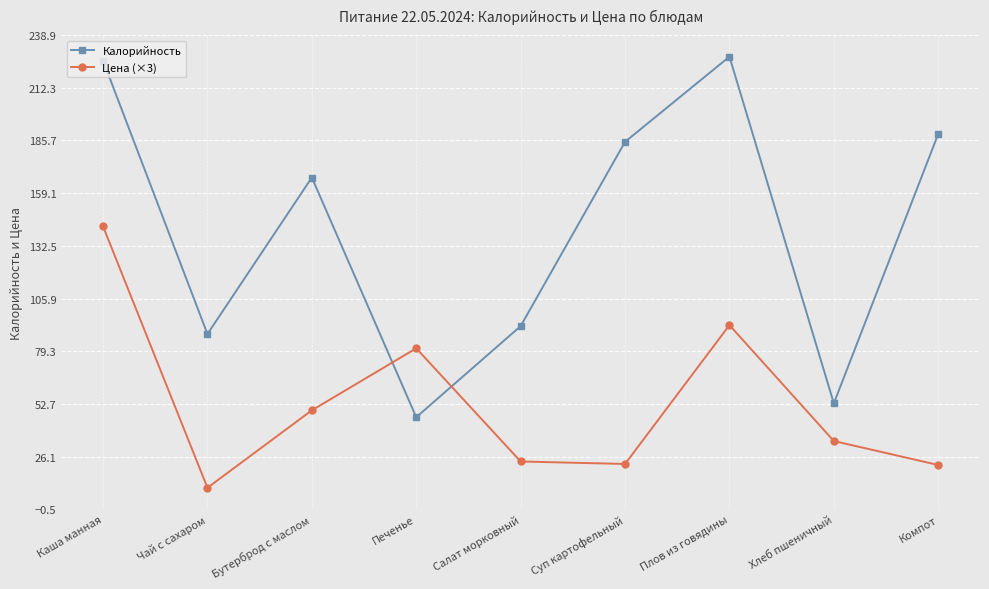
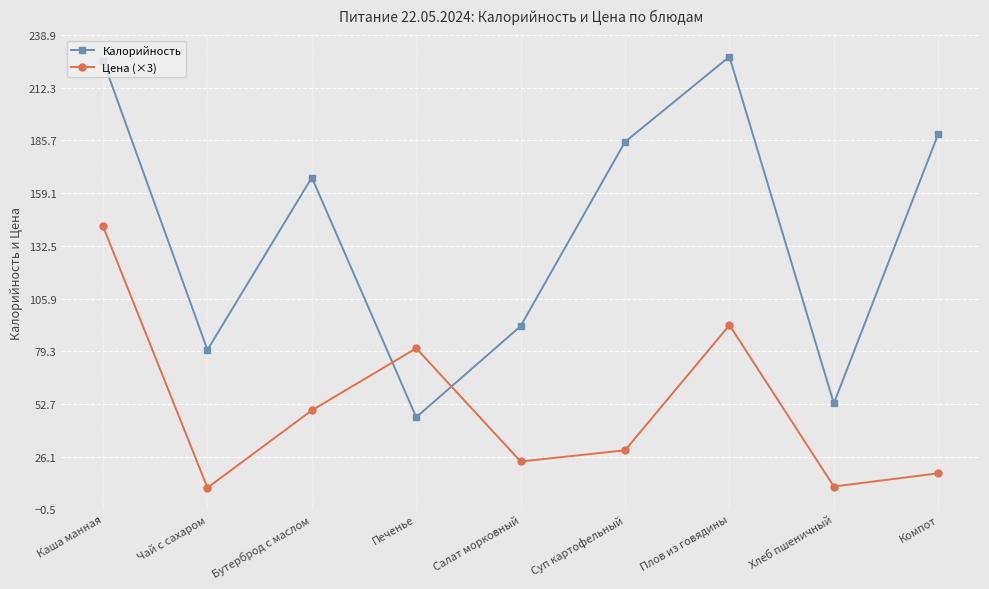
  {
    "Калорийность": {
-     "Чай с сахаром": 88,
+     "Чай с сахаром": 80,
      "Бутерброд с маслом": 167,
      "Печенье": 46,
      "Салат морковный": 92,
      "Суп картофельный": 185,
      "Плов из говядины": 228,
      "Хлеб пшеничный": 53,
      "Компот": 189
    },
    "Цена (×3)": {
      "Каша манная": 142,
      "Чай с сахаром": 10,
      "Бутерброд с маслом": 50,
      "Печенье": 81,
      "Салат морковный": 24,
-     "Суп картофельный": 22,
+     "Суп картофельный": 29,
      "Плов из говядины": 92,
-     "Хлеб пшеничный": 34,
-     "Компот": 22
+     "Хлеб пшеничный": 11,
+     "Компот": 18
    }
  }
